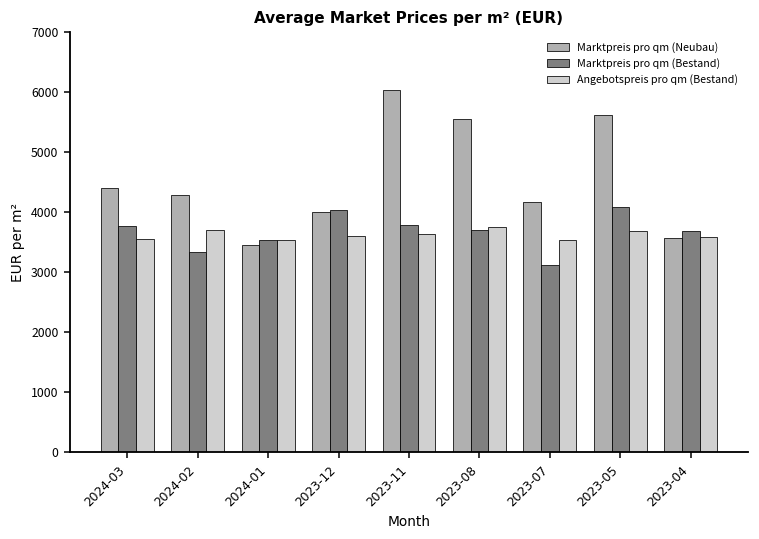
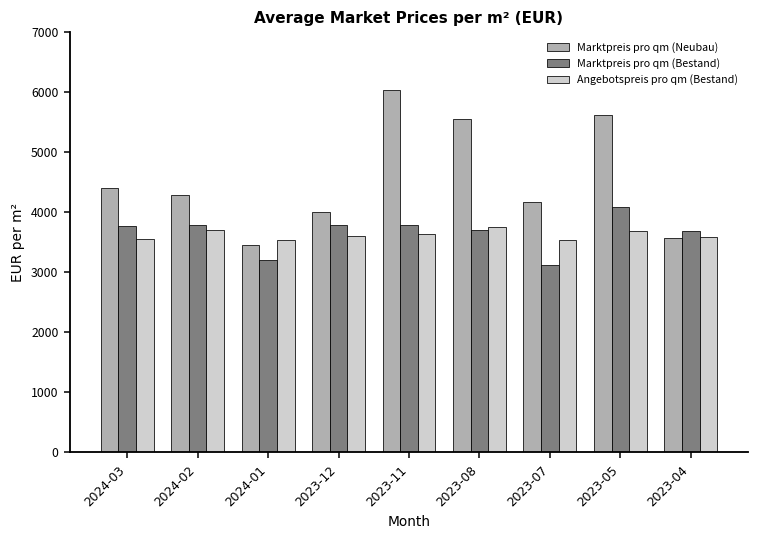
  {
    "Marktpreis pro qm (Bestand)": {
      "2024-03": 3800,
-     "2024-02": 3300,
-     "2024-01": 3500,
-     "2023-12": 4000,
+     "2024-02": 3800,
+     "2024-01": 3200,
+     "2023-12": 3800,
      "2023-11": 3800,
      "2023-08": 3700,
      "2023-07": 3100,
      "2023-05": 4100,
      "2023-04": 3700
    }
  }
